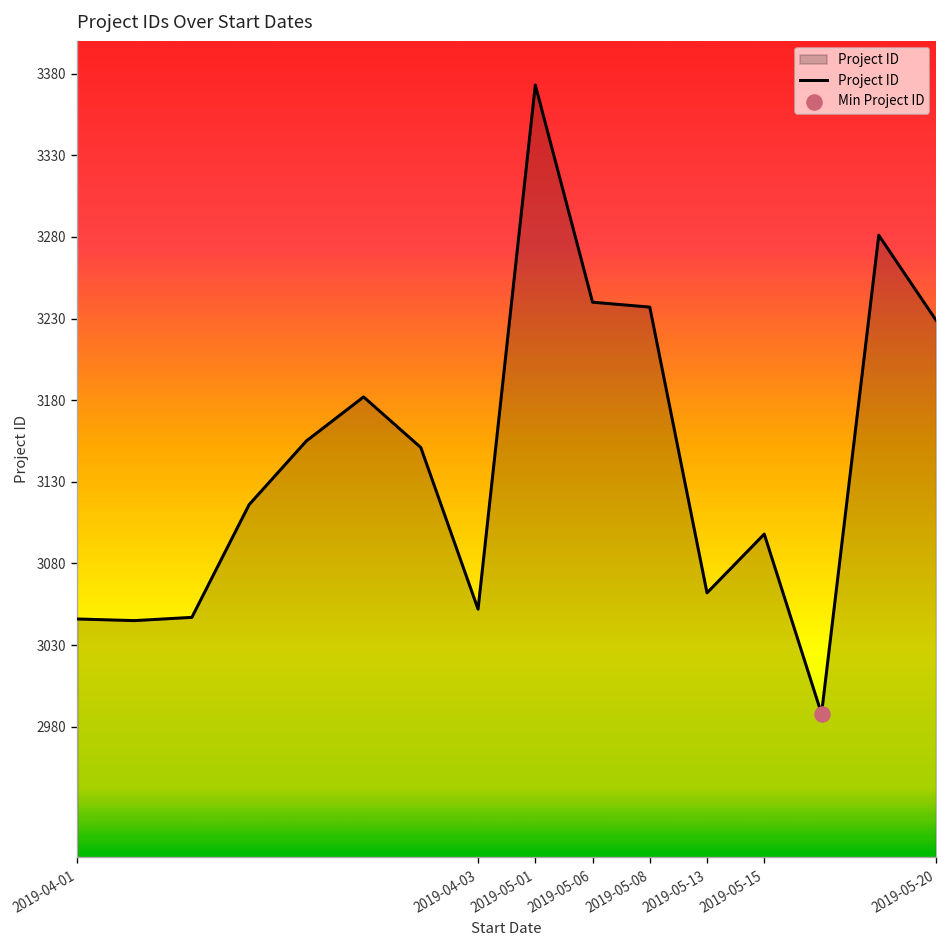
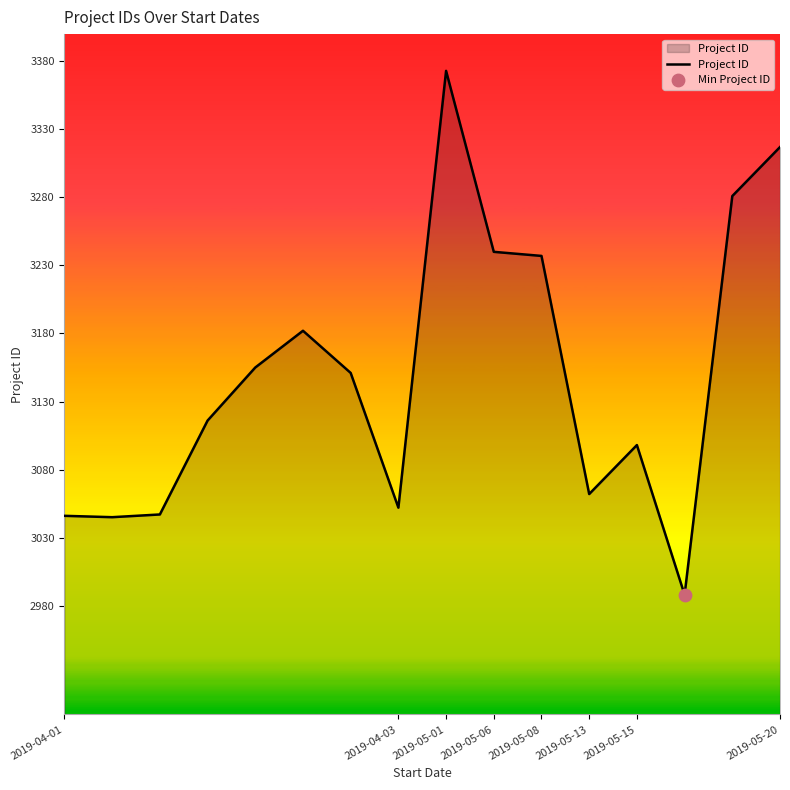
  {
    "Project ID": {
      "2019-04-03": 3052,
      "2019-05-01": 3373,
      "2019-05-06": 3240,
      "2019-05-08": 3237,
      "2019-05-13": 3062,
-     "2019-05-20": 3229
+     "2019-05-20": 3317
    }
  }
